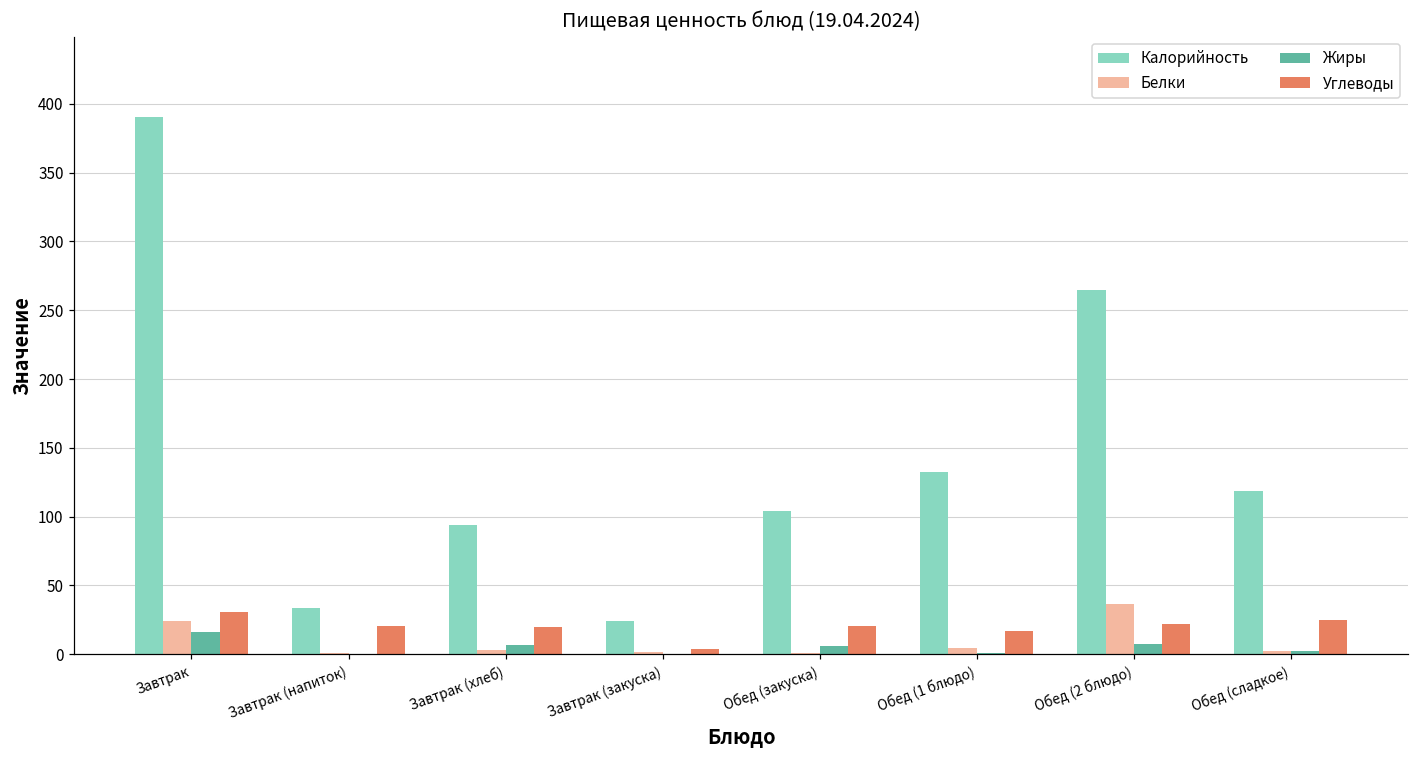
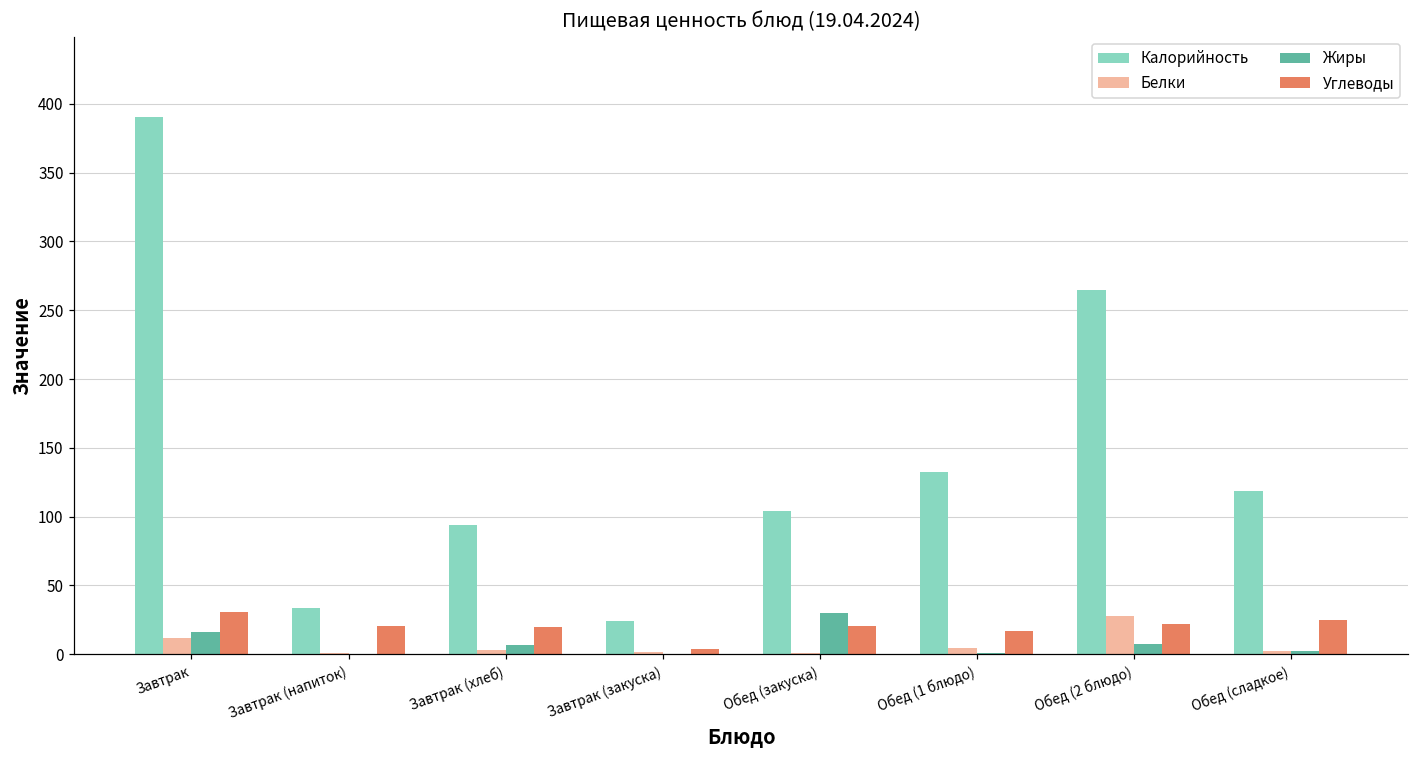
  {
    "Калорийность": {
      "Завтрак": 390,
      "Завтрак (напиток)": 34,
      "Завтрак (хлеб)": 94,
      "Завтрак (закуска)": 24,
      "Обед (закуска)": 104,
      "Обед (1 блюдо)": 132,
      "Обед (2 блюдо)": 265,
      "Обед (сладкое)": 119
    },
    "Белки": {
-     "Завтрак": 24,
+     "Завтрак": 12,
      "Завтрак (хлеб)": 3,
      "Обед (1 блюдо)": 5,
-     "Обед (2 блюдо)": 36,
+     "Обед (2 блюдо)": 28,
      "Обед (сладкое)": 2
    },
    "Жиры": {
      "Завтрак": 16,
      "Завтрак (напиток)": 0,
      "Завтрак (хлеб)": 7,
-     "Обед (закуска)": 6,
+     "Обед (закуска)": 30,
      "Обед (2 блюдо)": 7,
      "Обед (сладкое)": 2
    },
    "Углеводы": {
      "Завтрак": 31,
      "Завтрак (напиток)": 20,
      "Завтрак (хлеб)": 20,
      "Завтрак (закуска)": 4,
      "Обед (закуска)": 20,
      "Обед (1 блюдо)": 17,
      "Обед (2 блюдо)": 22,
      "Обед (сладкое)": 25
    }
  }
